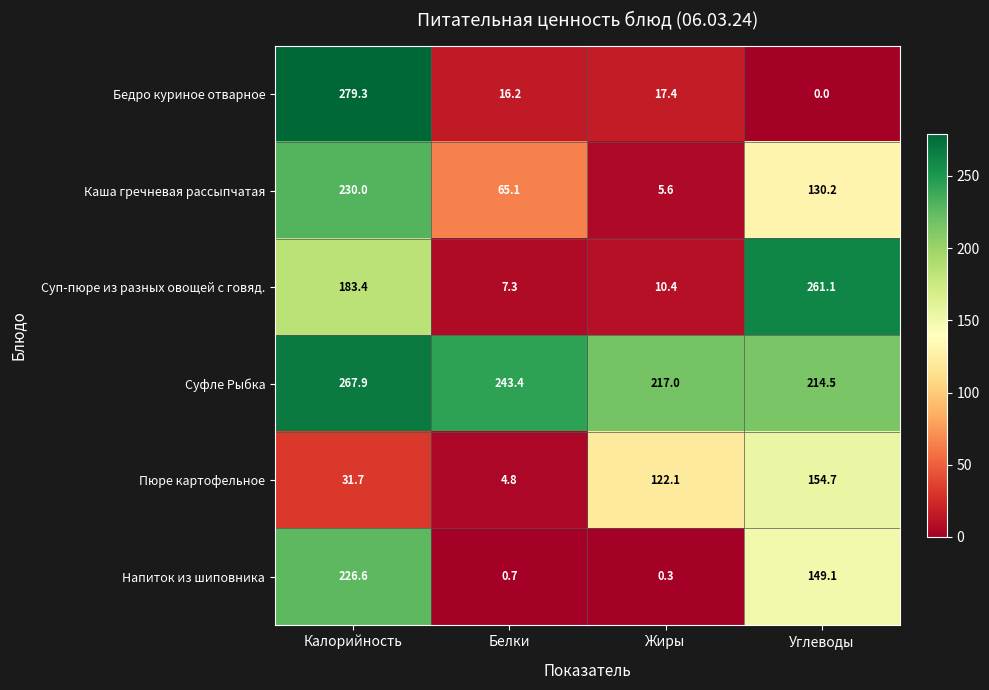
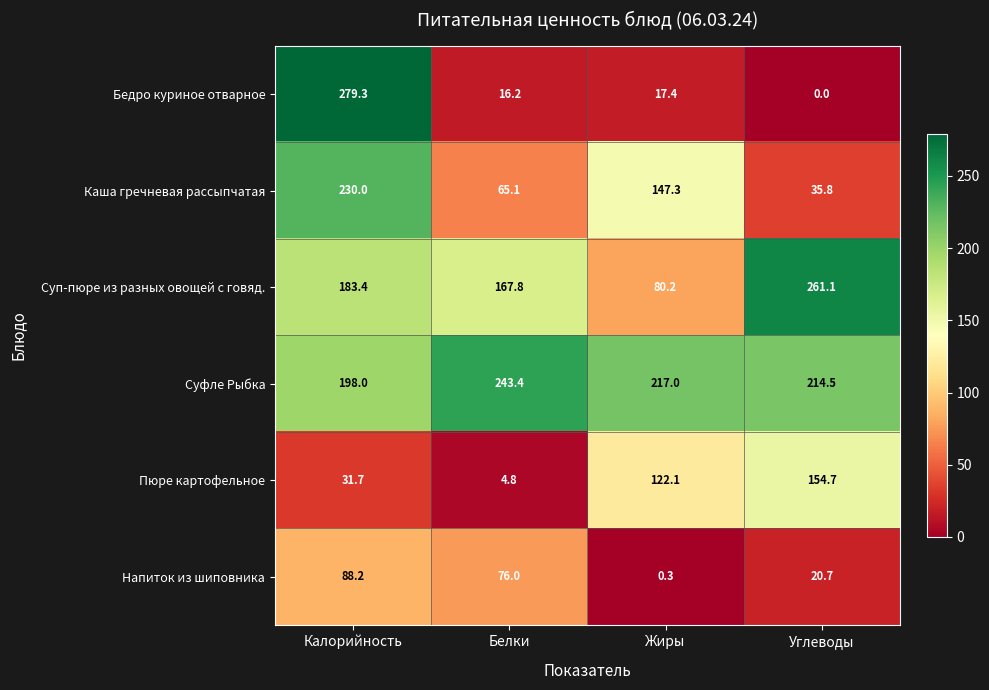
  {
    "Бедро куриное отварное": {
      "Калорийность": 279.3,
      "Белки": 16.2,
      "Жиры": 17.4,
      "Углеводы": 0.0
    },
    "Каша гречневая рассыпчатая": {
      "Калорийность": 230.0,
      "Белки": 65.1,
-     "Жиры": 5.6,
-     "Углеводы": 130.2
+     "Жиры": 147.3,
+     "Углеводы": 35.8
    },
    "Суп-пюре из разных овощей с говяд.": {
      "Калорийность": 183.4,
-     "Белки": 7.3,
-     "Жиры": 10.4,
+     "Белки": 167.8,
+     "Жиры": 80.2,
      "Углеводы": 261.1
    },
    "Суфле Рыбка": {
-     "Калорийность": 267.9,
+     "Калорийность": 198.0,
      "Белки": 243.4,
      "Жиры": 217.0,
      "Углеводы": 214.5
    },
    "Пюре картофельное": {
      "Калорийность": 31.7,
      "Белки": 4.8,
      "Жиры": 122.1,
      "Углеводы": 154.7
    },
    "Напиток из шиповника": {
-     "Калорийность": 226.6,
-     "Белки": 0.7,
+     "Калорийность": 88.2,
+     "Белки": 76.0,
      "Жиры": 0.3,
-     "Углеводы": 149.1
+     "Углеводы": 20.7
    }
  }
